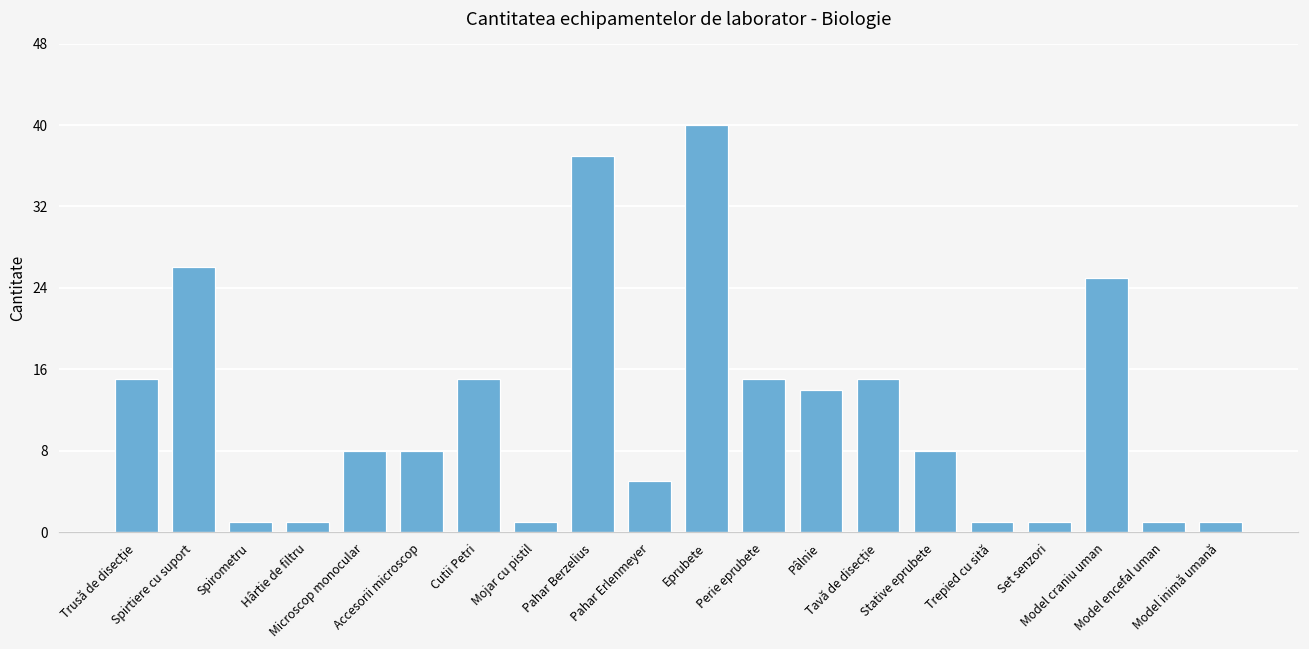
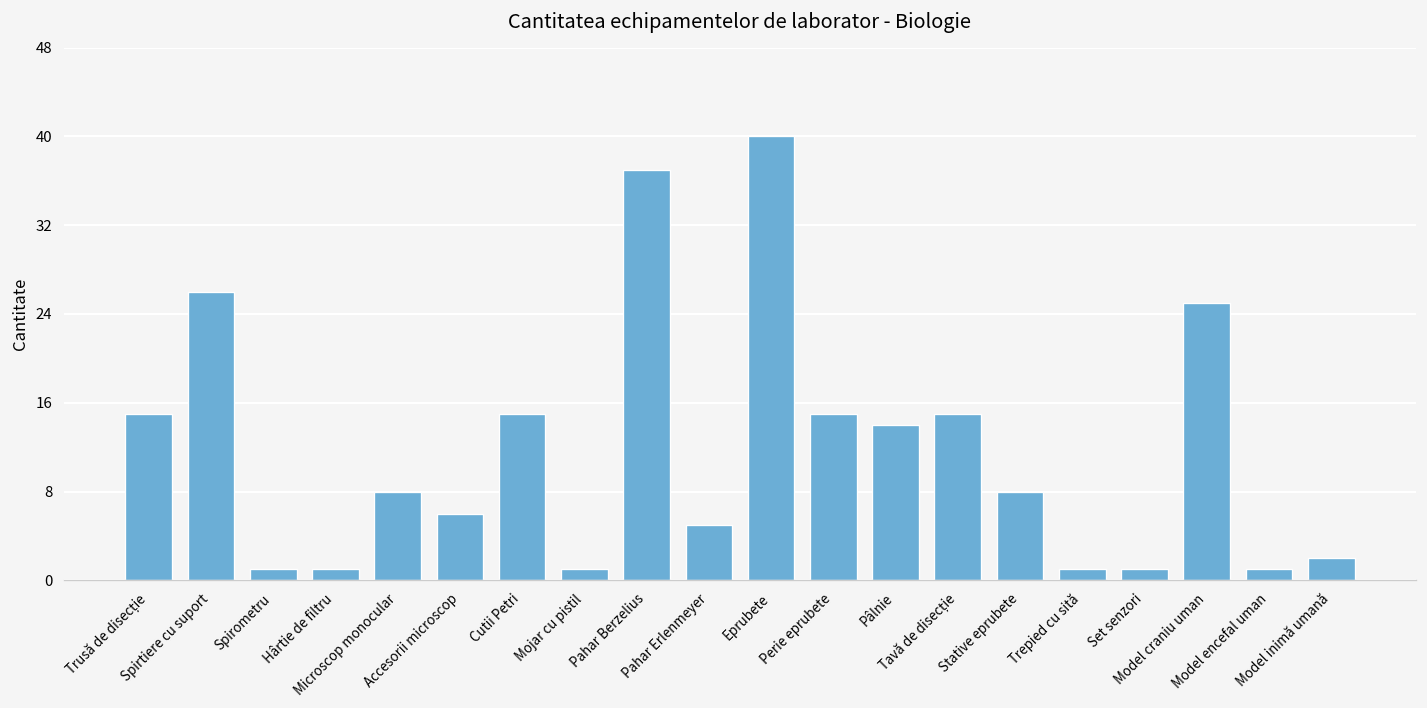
  {
    "Trusă de disecție": 15,
    "Spirtiere cu suport": 26,
    "Spirometru": 1,
    "Hârtie de filtru": 1,
    "Microscop monocular": 8,
-   "Accesorii microscop": 8,
+   "Accesorii microscop": 6,
    "Cutii Petri": 15,
    "Mojar cu pistil": 1,
    "Pahar Berzelius": 37,
    "Pahar Erlenmeyer": 5,
    "Eprubete": 40,
    "Perie eprubete": 15,
    "Pâlnie": 14,
    "Tavă de disecție": 15,
    "Stative eprubete": 8,
    "Trepied cu sită": 1,
    "Set senzori": 1,
    "Model craniu uman": 25,
    "Model encefal uman": 1,
-   "Model inimă umană": 1
+   "Model inimă umană": 2
  }
